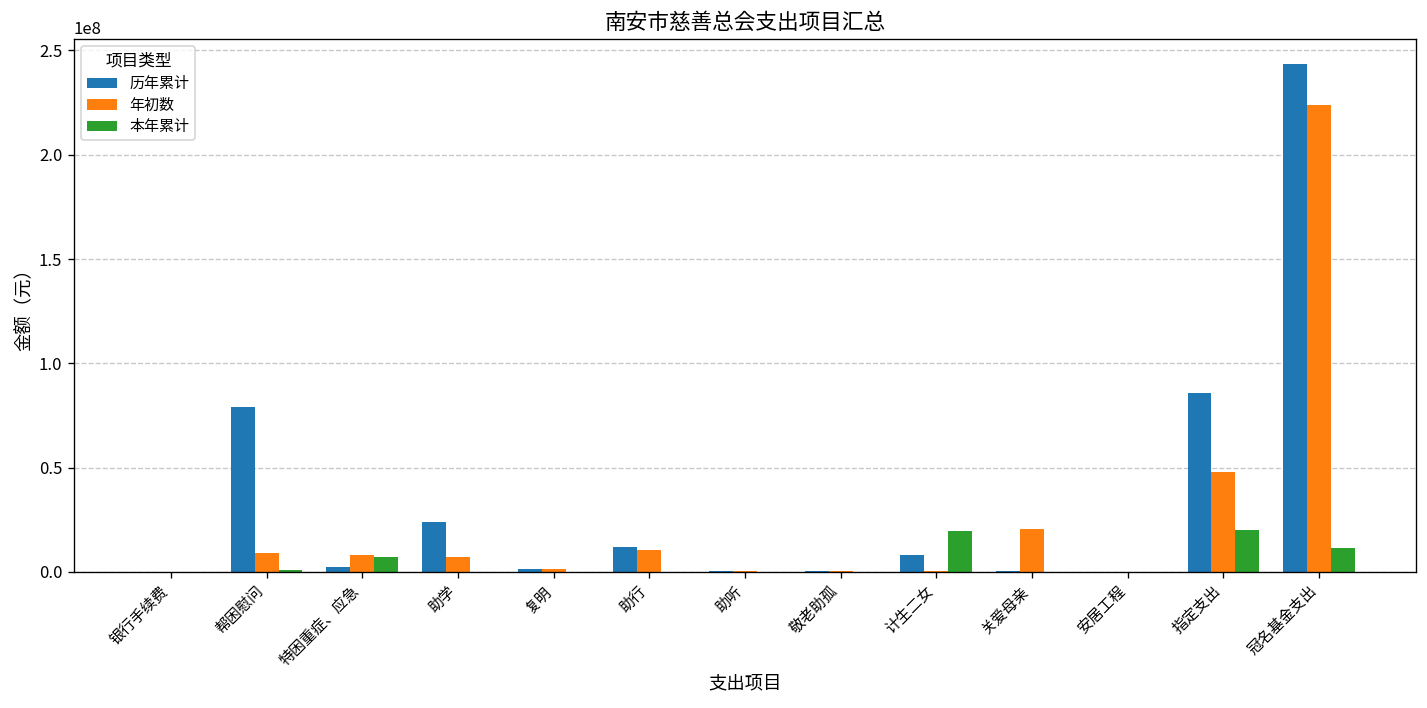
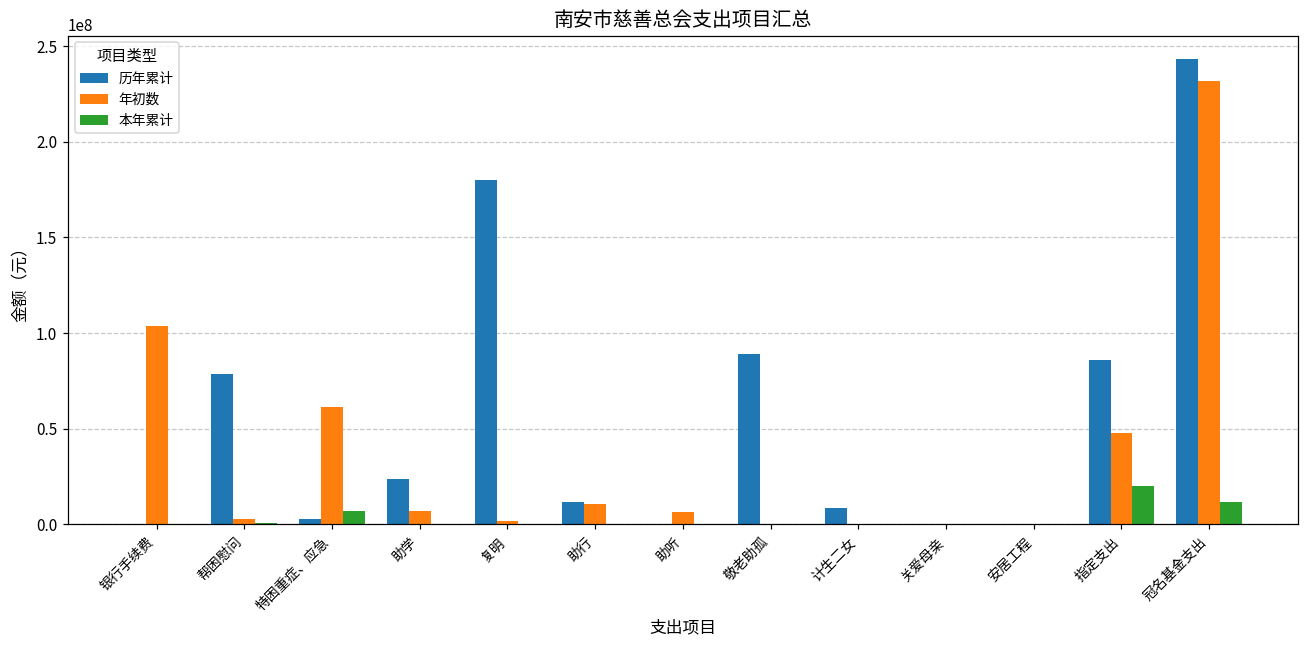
  {
    "历年累计": {
      "帮困慰问": 79000000,
      "特困重症、应急": 3000000,
      "助学": 24000000,
-     "复明": 2000000,
+     "复明": 180000000,
      "助行": 12000000,
-     "敬老助孤": 0,
+     "敬老助孤": 89000000,
      "计生二女": 8000000,
      "指定支出": 86000000,
      "冠名基金支出": 243000000
    },
    "年初数": {
-     "银行手续费": 0,
-     "帮困慰问": 9000000,
-     "特困重症、应急": 8000000,
+     "银行手续费": 104000000,
+     "帮困慰问": 3000000,
+     "特困重症、应急": 61000000,
      "助学": 7000000,
      "复明": 2000000,
      "助行": 11000000,
-     "助听": 0,
-     "关爱母亲": 21000000,
+     "助听": 6000000,
+     "关爱母亲": 0,
      "指定支出": 48000000,
-     "冠名基金支出": 224000000
+     "冠名基金支出": 232000000
    },
    "本年累计": {
      "特困重症、应急": 7000000,
      "助学": 0,
      "复明": 0,
      "助行": 0,
      "助听": 0,
-     "计生二女": 20000000,
+     "计生二女": 0,
      "安居工程": 0,
      "指定支出": 20000000,
      "冠名基金支出": 11000000
    }
  }
